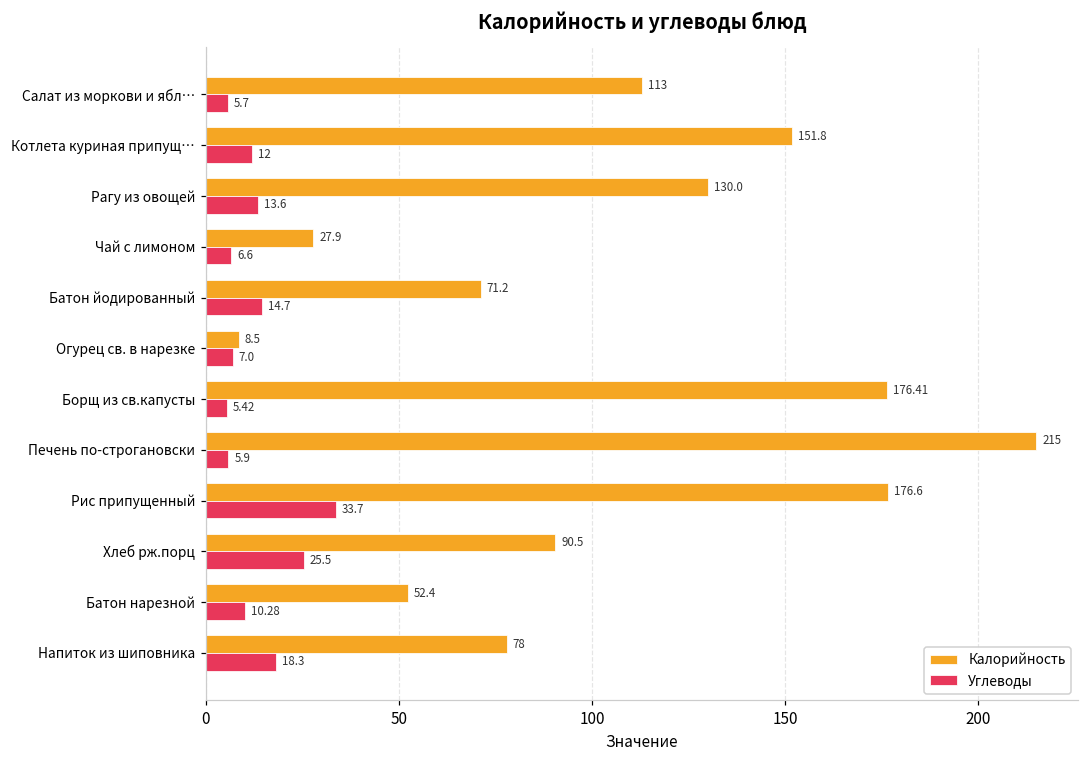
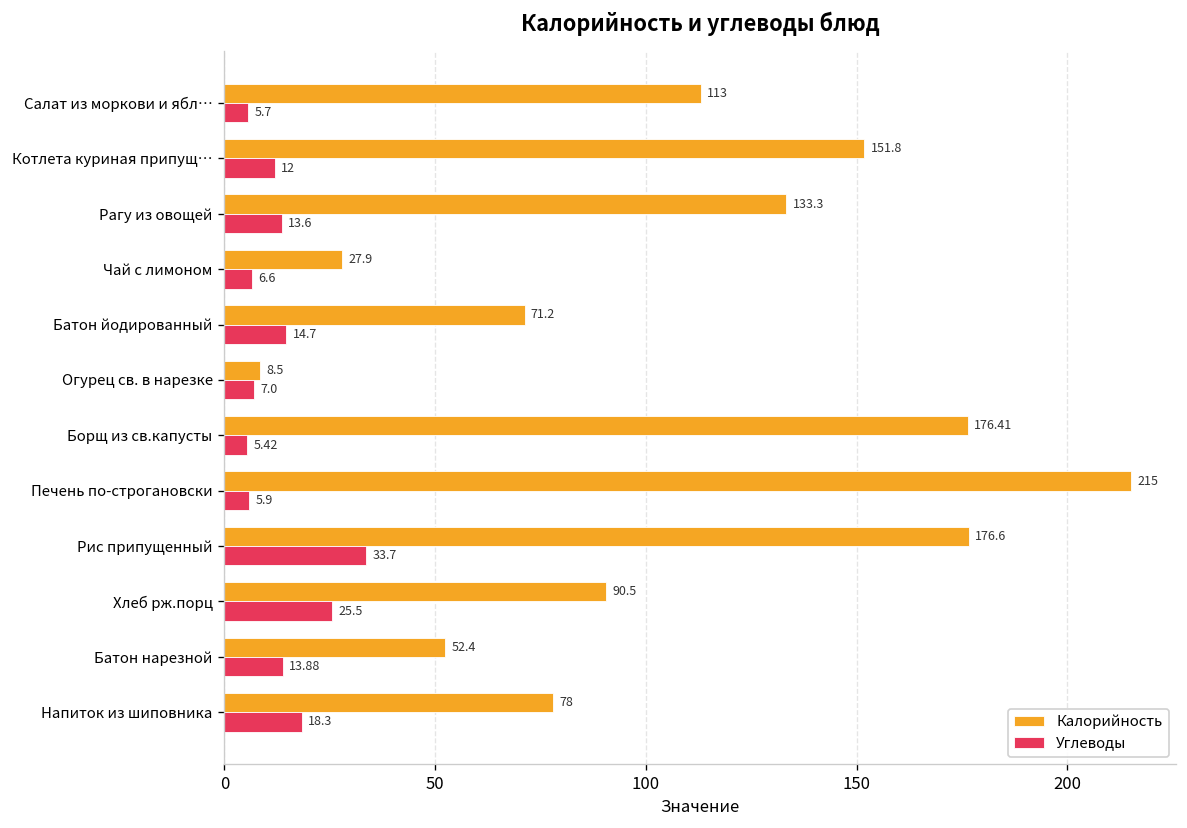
  {
    "Калорийность": {
      "Салат из моркови и ябл…": 113,
      "Котлета куриная припущ…": 151.8,
-     "Рагу из овощей": 130.0,
+     "Рагу из овощей": 133.3,
      "Чай с лимоном": 27.9,
      "Батон йодированный": 71.2,
      "Огурец св. в нарезке": 8.5,
      "Борщ из св.капусты": 176.41,
      "Печень по-строгановски": 215,
      "Рис припущенный": 176.6,
      "Хлеб рж.порц": 90.5,
      "Батон нарезной": 52.4,
      "Напиток из шиповника": 78
    },
    "Углеводы": {
      "Салат из моркови и ябл…": 5.7,
      "Котлета куриная припущ…": 12,
      "Рагу из овощей": 13.6,
      "Чай с лимоном": 6.6,
      "Батон йодированный": 14.7,
      "Огурец св. в нарезке": 7.0,
      "Борщ из св.капусты": 5.42,
      "Печень по-строгановски": 5.9,
      "Рис припущенный": 33.7,
      "Хлеб рж.порц": 25.5,
-     "Батон нарезной": 10.28,
+     "Батон нарезной": 13.88,
      "Напиток из шиповника": 18.3
    }
  }
